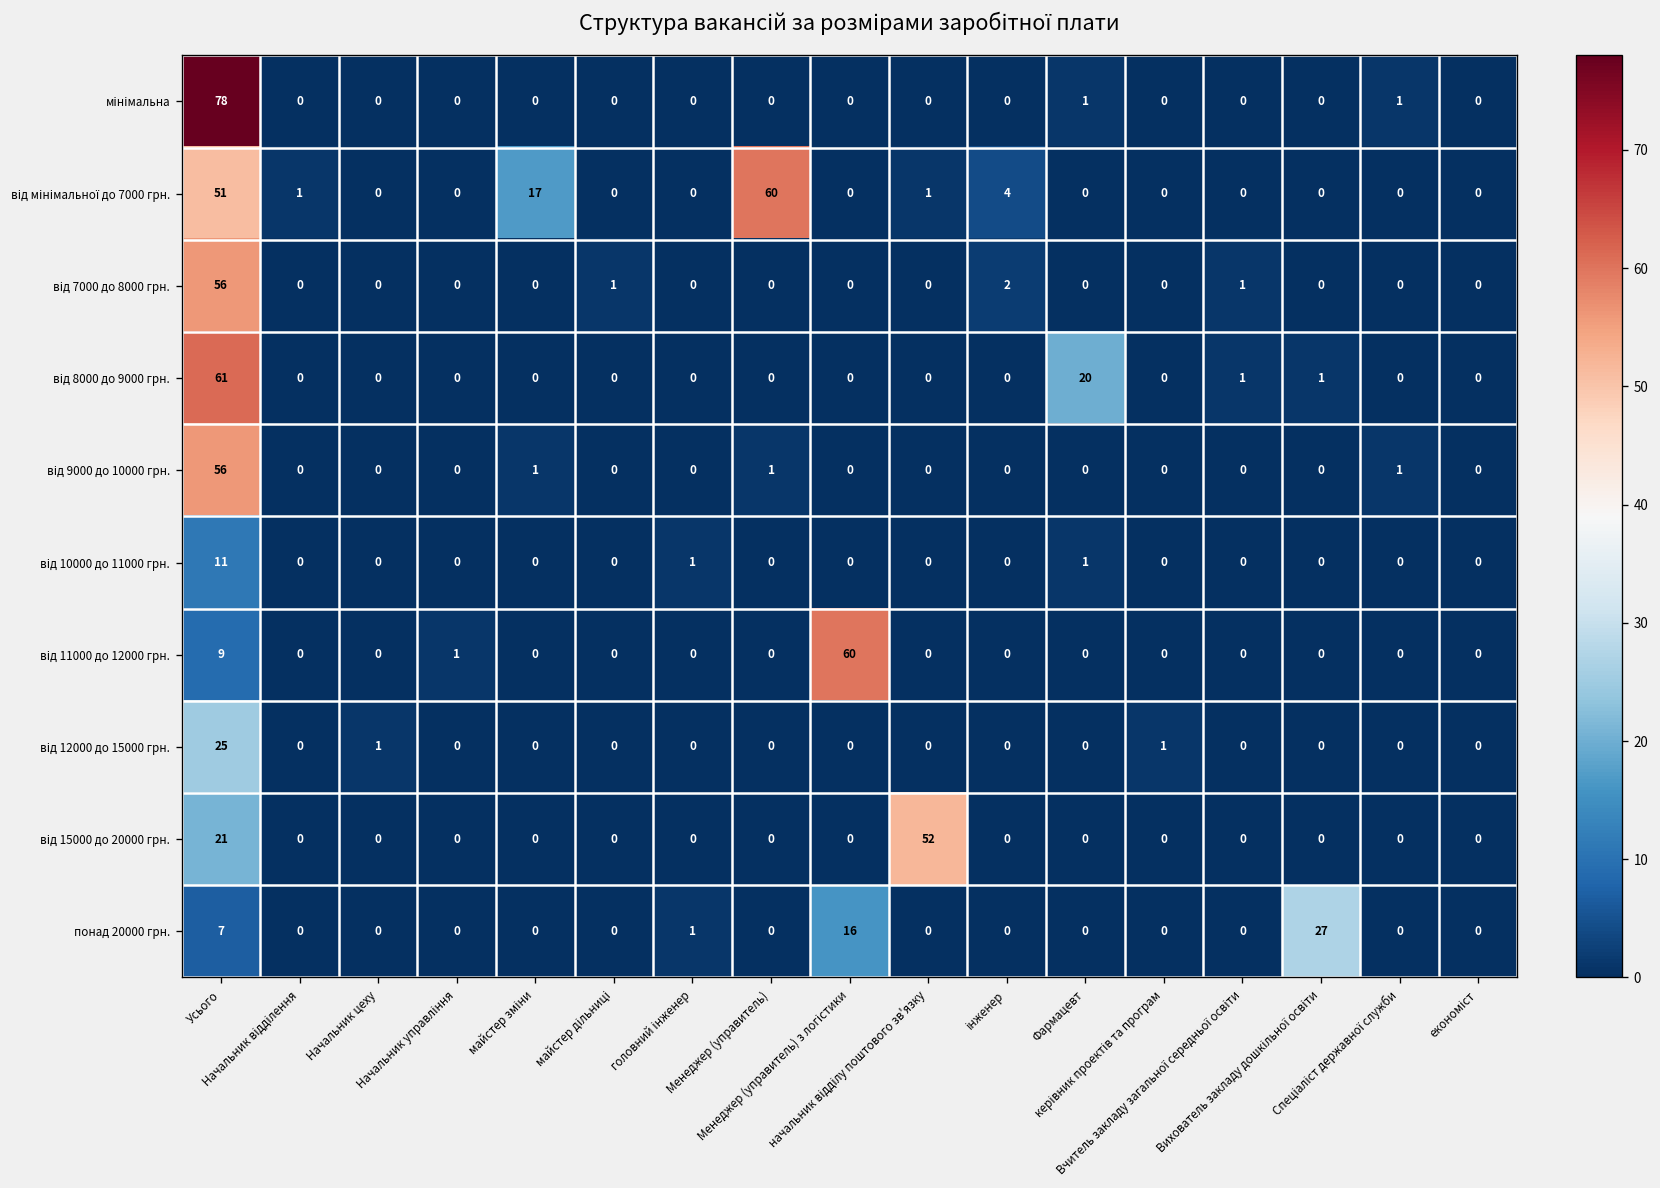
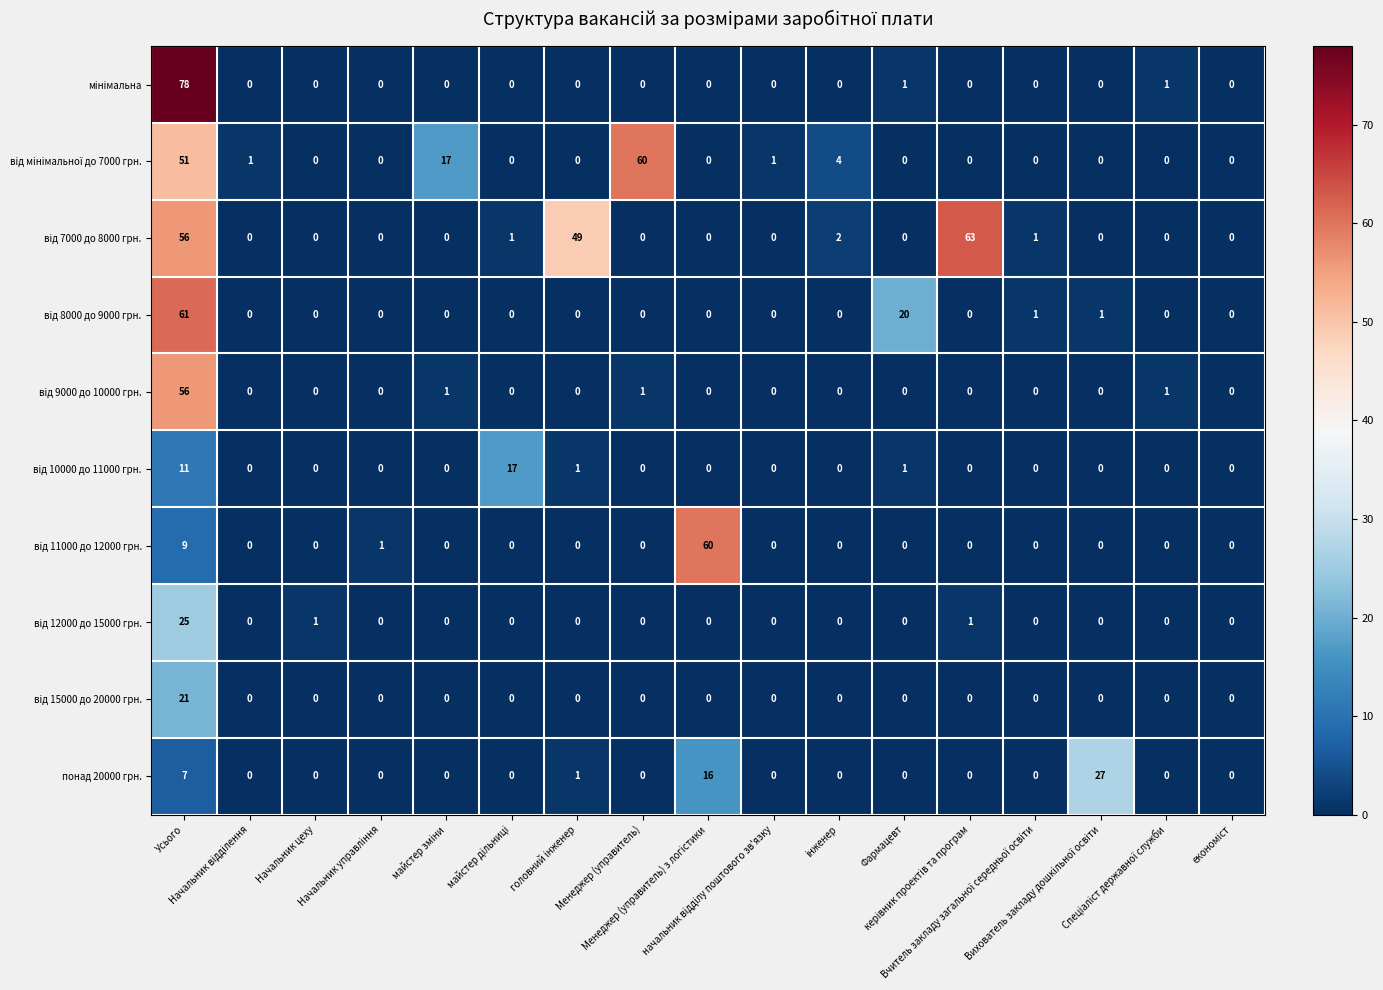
  {
    "мінімальна": {
      "Усього": 78,
      "Начальник відділення": 0,
      "Начальник цеху": 0,
      "Начальник управління": 0,
      "майстер зміни": 0,
      "майстер дільниці": 0,
      "головний інженер": 0,
      "Менеджер (управитель)": 0,
      "Менеджер (управитель) з логістики": 0,
      "начальник відділу поштового зв'язку": 0,
      "інженер": 0,
      "Фармацевт": 1,
      "керівник проектів та програм": 0,
      "Вчитель закладу загальної середньої освіти": 0,
      "Вихователь закладу дошкільної освіти": 0,
      "Спеціаліст державної служби": 1,
      "економіст": 0
    },
    "від мінімальної до 7000 грн.": {
      "Усього": 51,
      "Начальник відділення": 1,
      "Начальник цеху": 0,
      "Начальник управління": 0,
      "майстер зміни": 17,
      "майстер дільниці": 0,
      "головний інженер": 0,
      "Менеджер (управитель)": 60,
      "Менеджер (управитель) з логістики": 0,
      "начальник відділу поштового зв'язку": 1,
      "інженер": 4,
      "Фармацевт": 0,
      "керівник проектів та програм": 0,
      "Вчитель закладу загальної середньої освіти": 0,
      "Вихователь закладу дошкільної освіти": 0,
      "Спеціаліст державної служби": 0,
      "економіст": 0
    },
    "від 7000 до 8000 грн.": {
      "Усього": 56,
      "Начальник відділення": 0,
      "Начальник цеху": 0,
      "Начальник управління": 0,
      "майстер зміни": 0,
      "майстер дільниці": 1,
-     "головний інженер": 0,
+     "головний інженер": 49,
      "Менеджер (управитель)": 0,
      "Менеджер (управитель) з логістики": 0,
      "начальник відділу поштового зв'язку": 0,
      "інженер": 2,
      "Фармацевт": 0,
-     "керівник проектів та програм": 0,
+     "керівник проектів та програм": 63,
      "Вчитель закладу загальної середньої освіти": 1,
      "Вихователь закладу дошкільної освіти": 0,
      "Спеціаліст державної служби": 0,
      "економіст": 0
    },
    "від 8000 до 9000 грн.": {
      "Усього": 61,
      "Начальник відділення": 0,
      "Начальник цеху": 0,
      "Начальник управління": 0,
      "майстер зміни": 0,
      "майстер дільниці": 0,
      "головний інженер": 0,
      "Менеджер (управитель)": 0,
      "Менеджер (управитель) з логістики": 0,
      "начальник відділу поштового зв'язку": 0,
      "інженер": 0,
      "Фармацевт": 20,
      "керівник проектів та програм": 0,
      "Вчитель закладу загальної середньої освіти": 1,
      "Вихователь закладу дошкільної освіти": 1,
      "Спеціаліст державної служби": 0,
      "економіст": 0
    },
    "від 9000 до 10000 грн.": {
      "Усього": 56,
      "Начальник відділення": 0,
      "Начальник цеху": 0,
      "Начальник управління": 0,
      "майстер зміни": 1,
      "майстер дільниці": 0,
      "головний інженер": 0,
      "Менеджер (управитель)": 1,
      "Менеджер (управитель) з логістики": 0,
      "начальник відділу поштового зв'язку": 0,
      "інженер": 0,
      "Фармацевт": 0,
      "керівник проектів та програм": 0,
      "Вчитель закладу загальної середньої освіти": 0,
      "Вихователь закладу дошкільної освіти": 0,
      "Спеціаліст державної служби": 1,
      "економіст": 0
    },
    "від 10000 до 11000 грн.": {
      "Усього": 11,
      "Начальник відділення": 0,
      "Начальник цеху": 0,
      "Начальник управління": 0,
      "майстер зміни": 0,
-     "майстер дільниці": 0,
+     "майстер дільниці": 17,
      "головний інженер": 1,
      "Менеджер (управитель)": 0,
      "Менеджер (управитель) з логістики": 0,
      "начальник відділу поштового зв'язку": 0,
      "інженер": 0,
      "Фармацевт": 1,
      "керівник проектів та програм": 0,
      "Вчитель закладу загальної середньої освіти": 0,
      "Вихователь закладу дошкільної освіти": 0,
      "Спеціаліст державної служби": 0,
      "економіст": 0
    },
    "від 11000 до 12000 грн.": {
      "Усього": 9,
      "Начальник відділення": 0,
      "Начальник цеху": 0,
      "Начальник управління": 1,
      "майстер зміни": 0,
      "майстер дільниці": 0,
      "головний інженер": 0,
      "Менеджер (управитель)": 0,
      "Менеджер (управитель) з логістики": 60,
      "начальник відділу поштового зв'язку": 0,
      "інженер": 0,
      "Фармацевт": 0,
      "керівник проектів та програм": 0,
      "Вчитель закладу загальної середньої освіти": 0,
      "Вихователь закладу дошкільної освіти": 0,
      "Спеціаліст державної служби": 0,
      "економіст": 0
    },
    "від 12000 до 15000 грн.": {
      "Усього": 25,
      "Начальник відділення": 0,
      "Начальник цеху": 1,
      "Начальник управління": 0,
      "майстер зміни": 0,
      "майстер дільниці": 0,
      "головний інженер": 0,
      "Менеджер (управитель)": 0,
      "Менеджер (управитель) з логістики": 0,
      "начальник відділу поштового зв'язку": 0,
      "інженер": 0,
      "Фармацевт": 0,
      "керівник проектів та програм": 1,
      "Вчитель закладу загальної середньої освіти": 0,
      "Вихователь закладу дошкільної освіти": 0,
      "Спеціаліст державної служби": 0,
      "економіст": 0
    },
    "від 15000 до 20000 грн.": {
      "Усього": 21,
      "Начальник відділення": 0,
      "Начальник цеху": 0,
      "Начальник управління": 0,
      "майстер зміни": 0,
      "майстер дільниці": 0,
      "головний інженер": 0,
      "Менеджер (управитель)": 0,
      "Менеджер (управитель) з логістики": 0,
-     "начальник відділу поштового зв'язку": 52,
+     "начальник відділу поштового зв'язку": 0,
      "інженер": 0,
      "Фармацевт": 0,
      "керівник проектів та програм": 0,
      "Вчитель закладу загальної середньої освіти": 0,
      "Вихователь закладу дошкільної освіти": 0,
      "Спеціаліст державної служби": 0,
      "економіст": 0
    },
    "понад 20000 грн.": {
      "Усього": 7,
      "Начальник відділення": 0,
      "Начальник цеху": 0,
      "Начальник управління": 0,
      "майстер зміни": 0,
      "майстер дільниці": 0,
      "головний інженер": 1,
      "Менеджер (управитель)": 0,
      "Менеджер (управитель) з логістики": 16,
      "начальник відділу поштового зв'язку": 0,
      "інженер": 0,
      "Фармацевт": 0,
      "керівник проектів та програм": 0,
      "Вчитель закладу загальної середньої освіти": 0,
      "Вихователь закладу дошкільної освіти": 27,
      "Спеціаліст державної служби": 0,
      "економіст": 0
    }
  }
